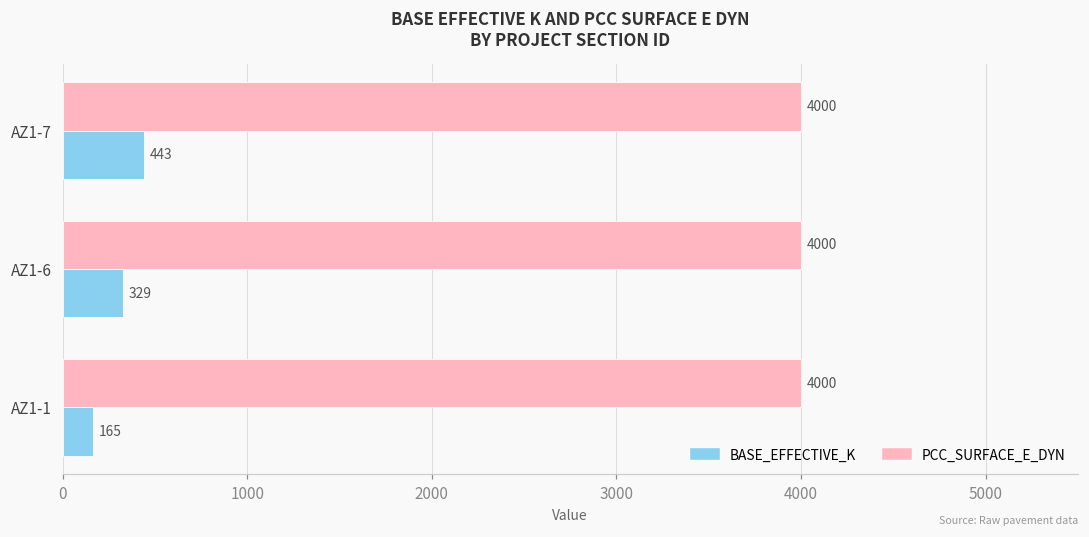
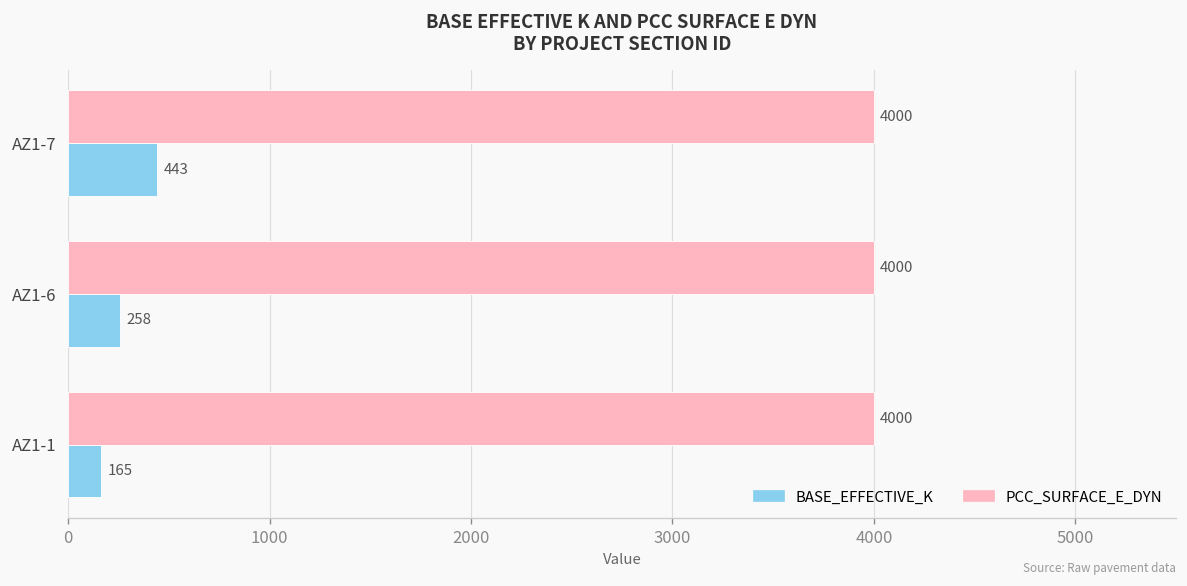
  {
    "BASE_EFFECTIVE_K": {
      "AZ1-7": 443,
-     "AZ1-6": 329,
+     "AZ1-6": 258,
      "AZ1-1": 165
    },
    "PCC_SURFACE_E_DYN": {
      "AZ1-7": 4000,
      "AZ1-6": 4000,
      "AZ1-1": 4000
    }
  }
